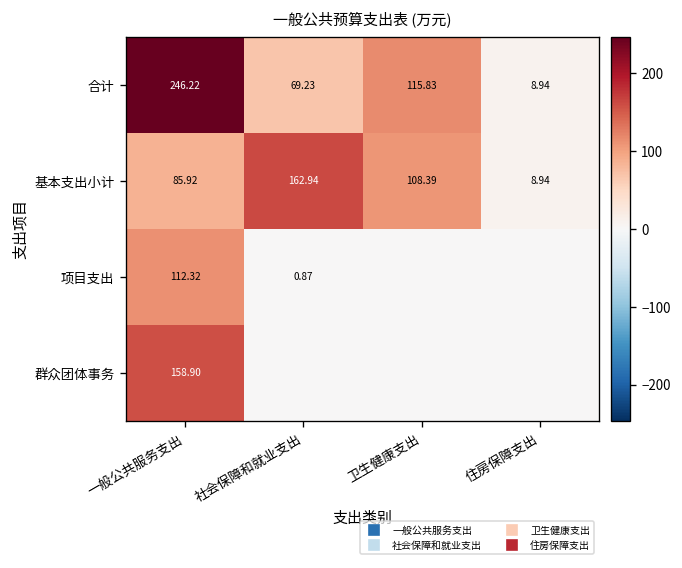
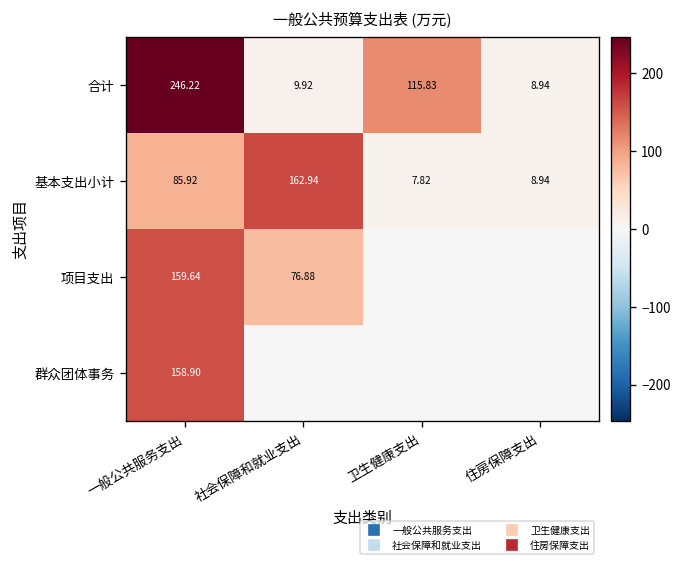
  {
    "合计": {
      "一般公共服务支出": 246.22,
-     "社会保障和就业支出": 69.23,
+     "社会保障和就业支出": 9.92,
      "卫生健康支出": 115.83,
      "住房保障支出": 8.94
    },
    "基本支出小计": {
      "一般公共服务支出": 85.92,
      "社会保障和就业支出": 162.94,
-     "卫生健康支出": 108.39,
+     "卫生健康支出": 7.82,
      "住房保障支出": 8.94
    },
    "项目支出": {
-     "一般公共服务支出": 112.32,
-     "社会保障和就业支出": 0.87
+     "一般公共服务支出": 159.64,
+     "社会保障和就业支出": 76.88
    },
    "群众团体事务": {
      "一般公共服务支出": 158.90
    }
  }
